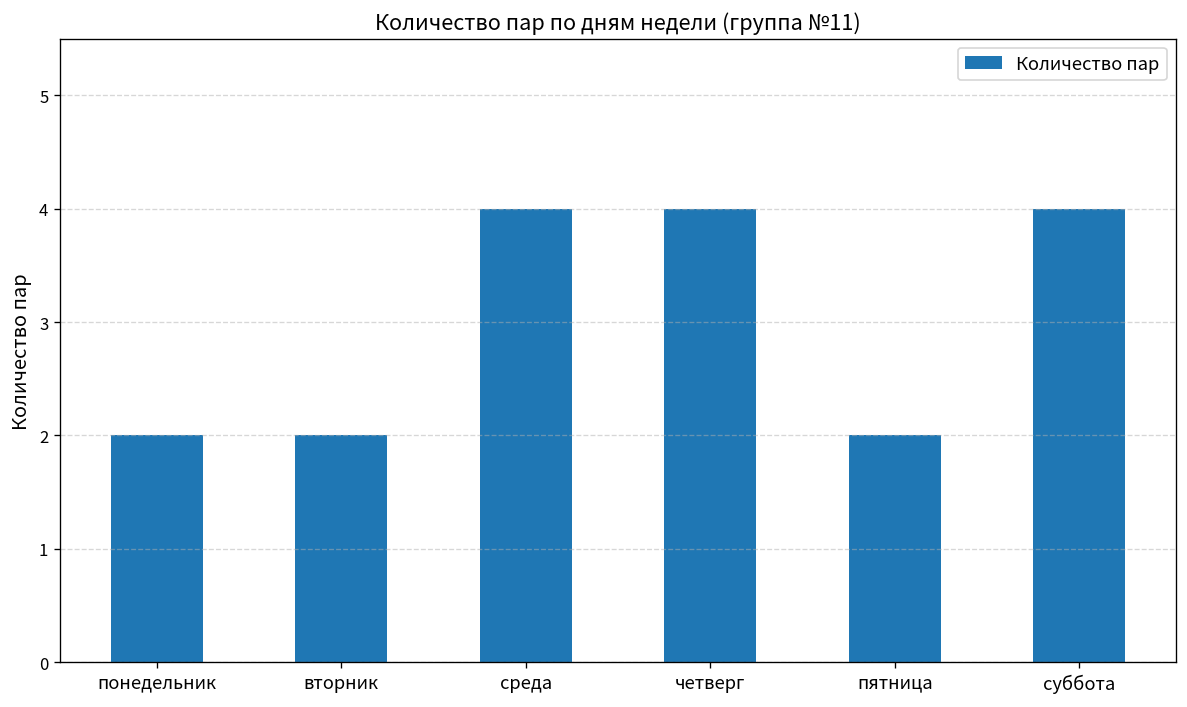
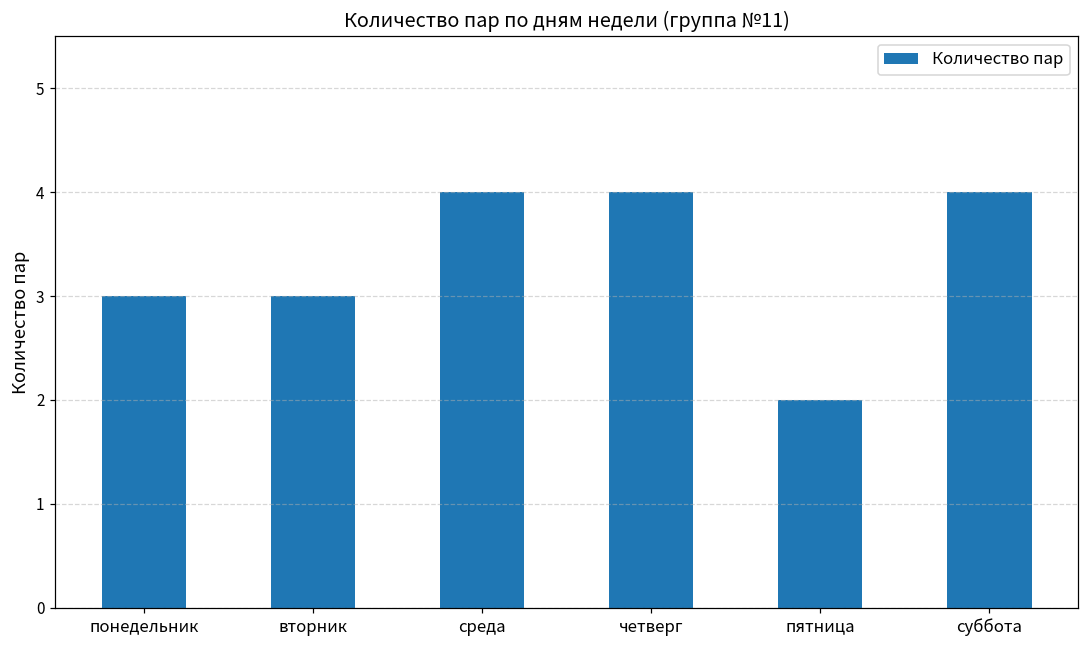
  {
-   "понедельник": 2,
-   "вторник": 2,
+   "понедельник": 3,
+   "вторник": 3,
    "среда": 4,
    "четверг": 4,
    "пятница": 2,
    "суббота": 4
  }
